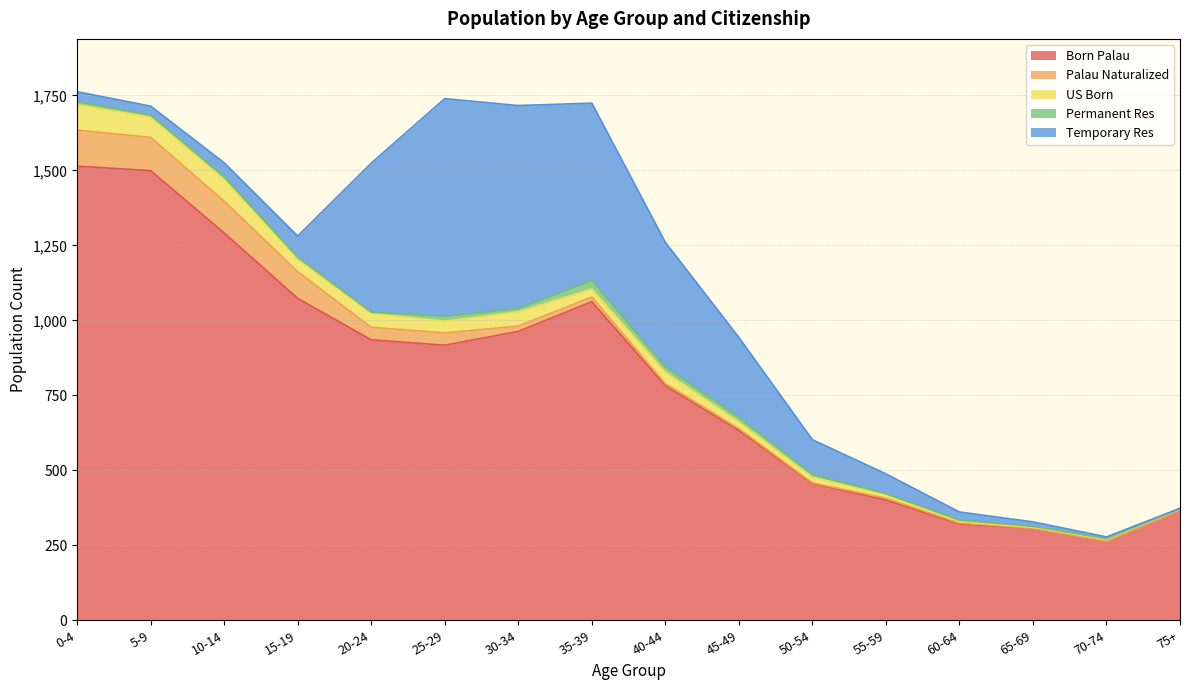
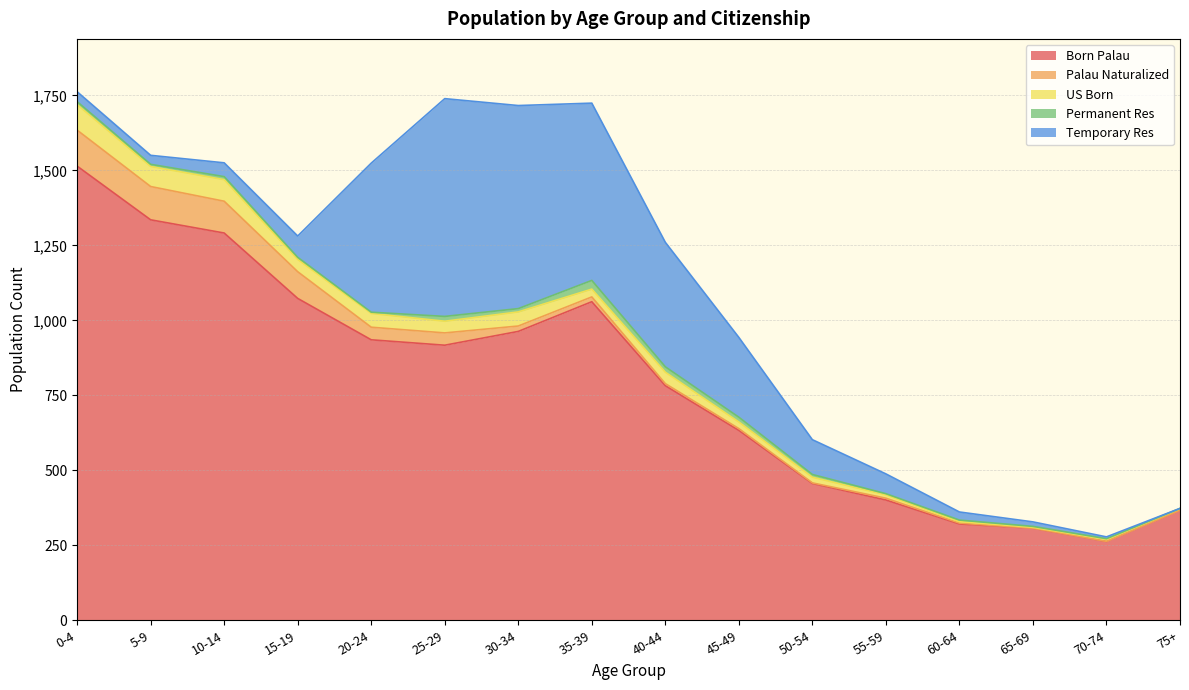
  {
    "Born Palau": {
      "0-4": "1,510",
-     "5-9": "1,500",
+     "5-9": "1,340",
      "10-14": "1,290",
      "15-19": "1,070",
      "20-24": "940",
      "25-29": "920",
      "30-34": "960",
      "35-39": "1,060"
    },
    "Palau Naturalized": {
      "0-4": "120",
      "5-9": "110",
      "10-14": "110",
      "15-19": "90",
      "20-24": "40",
      "25-29": "40",
      "30-34": "20",
      "35-39": "20"
    },
    "US Born": {
      "0-4": "90",
      "10-14": "70",
      "25-29": "40",
      "30-34": "50",
      "35-39": "30",
      "40-44": "40",
      "45-49": "20",
      "50-54": "20"
    },
    "Permanent Res": {
      "0-4": "10",
      "10-14": "10",
      "25-29": "20",
      "30-34": "10",
      "35-39": "30",
      "40-44": "20",
      "45-49": "20",
      "50-54": "10"
    },
    "Temporary Res": {
      "0-4": "30",
      "5-9": "30",
      "10-14": "50",
      "15-19": "70",
      "20-24": "500",
      "25-29": "730",
      "30-34": "680",
      "35-39": "590",
      "40-44": "420",
      "45-49": "270",
      "50-54": "120",
      "55-59": "70",
      "60-64": "30",
      "65-69": "20"
    }
  }
